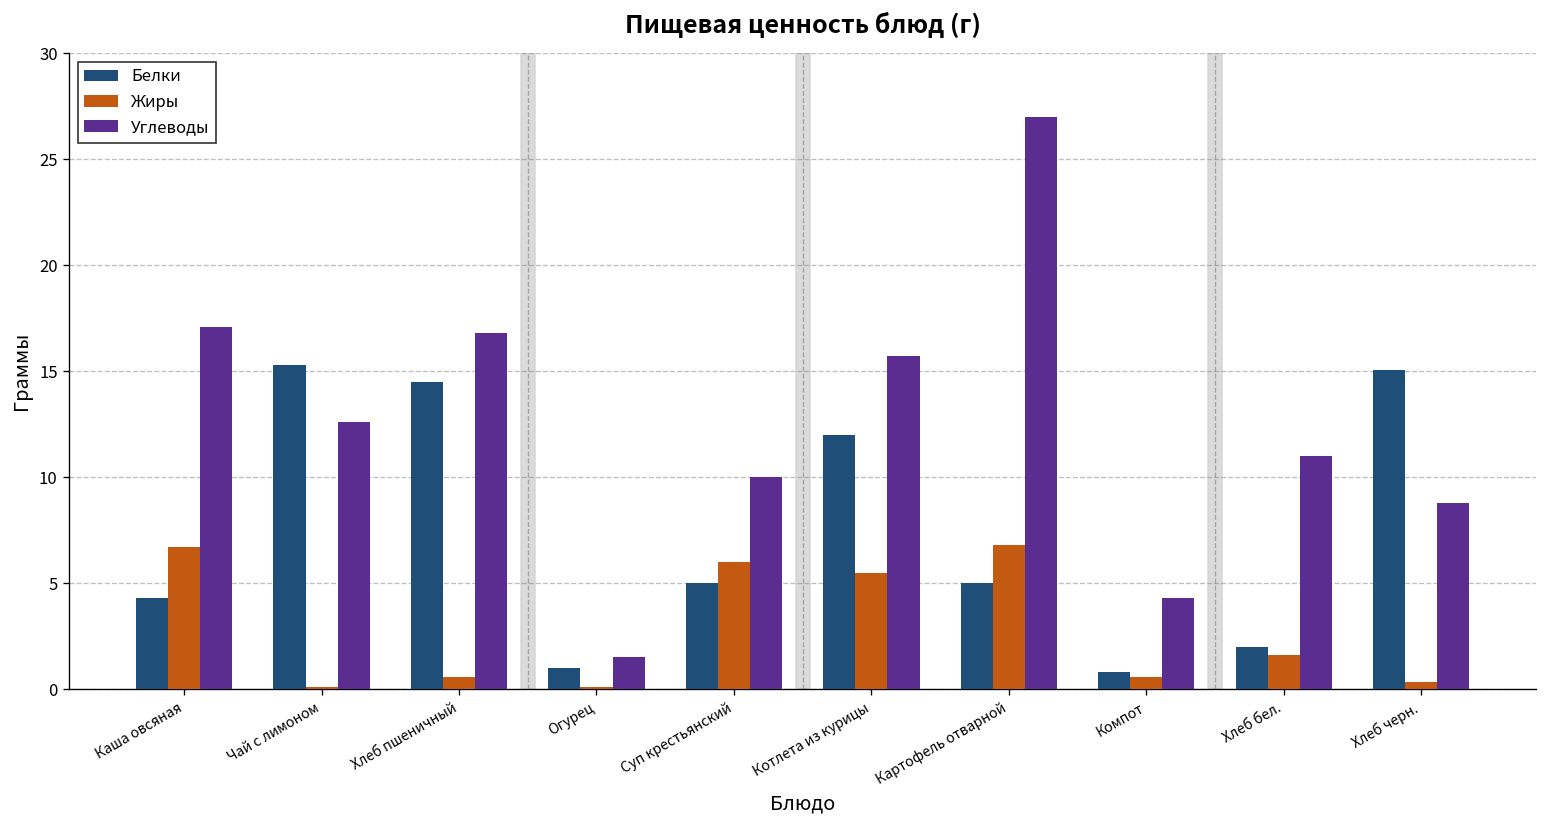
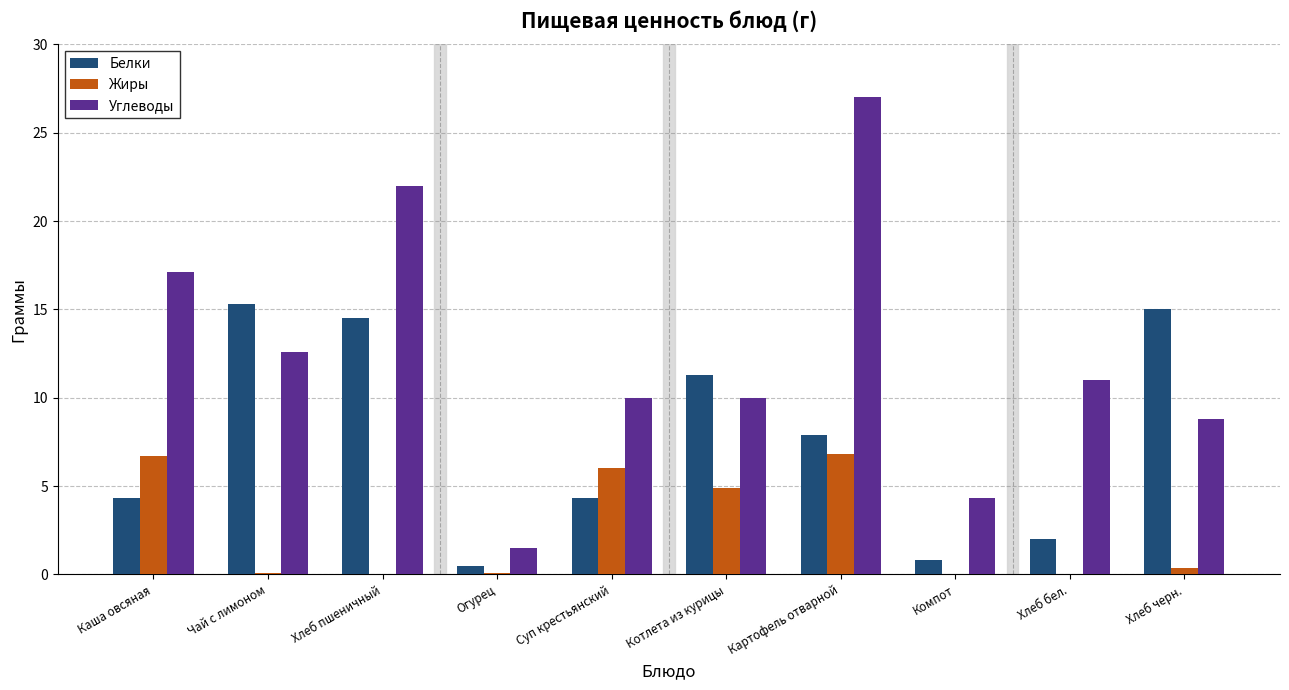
  {
    "Белки": {
      "Каша овсяная": 4.3,
      "Чай с лимоном": 15.3,
      "Хлеб пшеничный": 14.5,
-     "Огурец": 1.0,
-     "Суп крестьянский": 5.0,
-     "Котлета из курицы": 12.0,
-     "Картофель отварной": 5.0,
+     "Огурец": 0.5,
+     "Суп крестьянский": 4.3,
+     "Котлета из курицы": 11.3,
+     "Картофель отварной": 7.9,
      "Компот": 0.8,
      "Хлеб бел.": 2.0,
      "Хлеб черн.": 15.0
    },
    "Жиры": {
      "Каша овсяная": 6.7,
-     "Хлеб пшеничный": 0.6,
+     "Хлеб пшеничный": 0.0,
      "Суп крестьянский": 6.0,
-     "Котлета из курицы": 5.5,
+     "Котлета из курицы": 4.9,
      "Картофель отварной": 6.8,
-     "Компот": 0.6,
-     "Хлеб бел.": 1.6,
+     "Компот": 0.0,
+     "Хлеб бел.": 0.0,
      "Хлеб черн.": 0.4
    },
    "Углеводы": {
      "Каша овсяная": 17.1,
      "Чай с лимоном": 12.6,
-     "Хлеб пшеничный": 16.8,
+     "Хлеб пшеничный": 22.0,
      "Огурец": 1.5,
      "Суп крестьянский": 10.0,
-     "Котлета из курицы": 15.7,
+     "Котлета из курицы": 10.0,
      "Картофель отварной": 27.0,
      "Компот": 4.3,
      "Хлеб бел.": 11.0,
      "Хлеб черн.": 8.8
    }
  }
